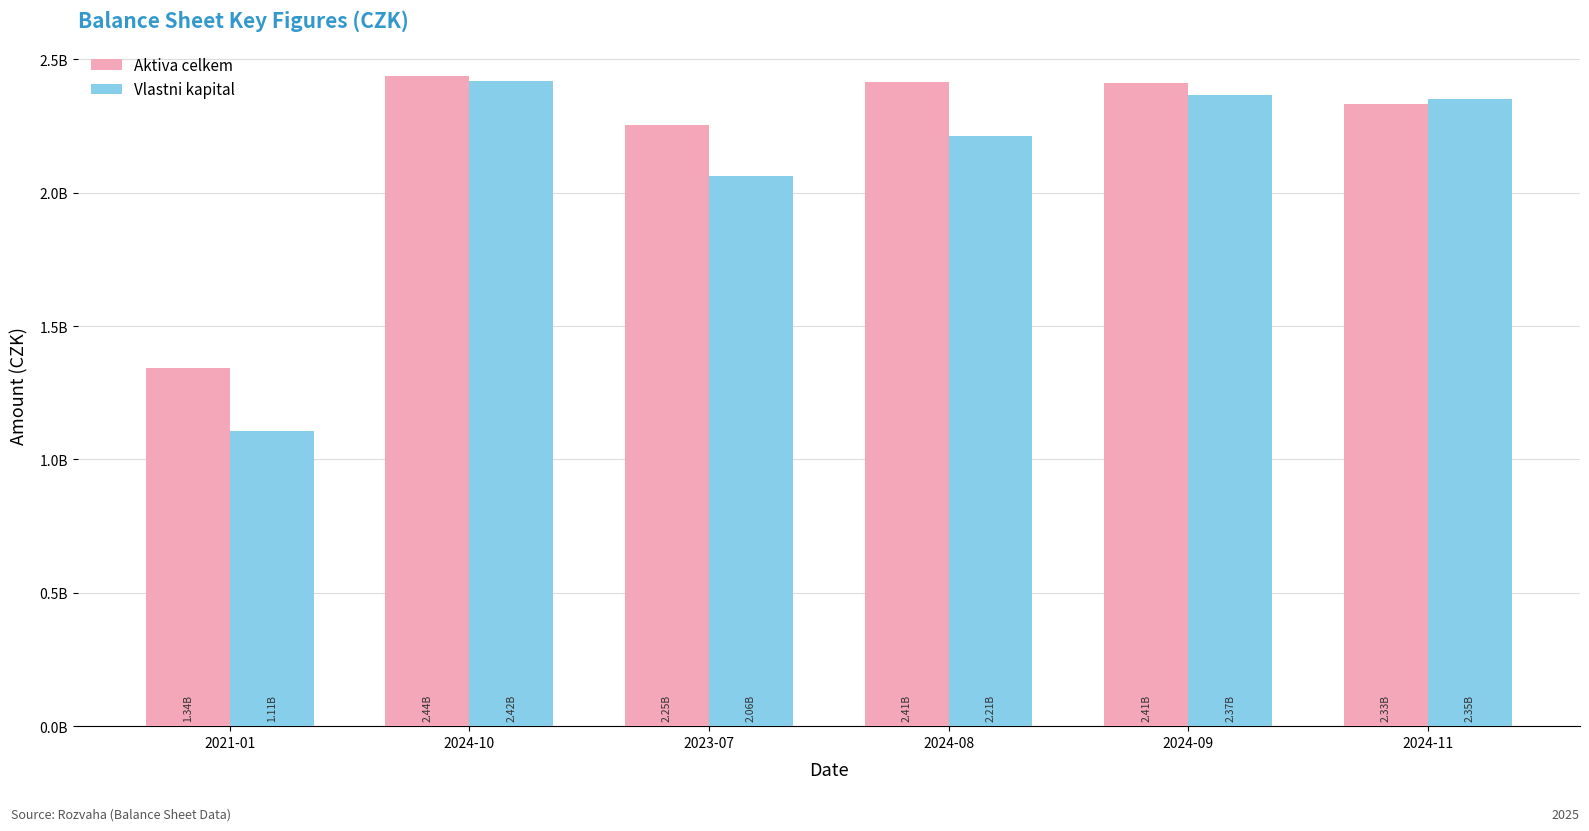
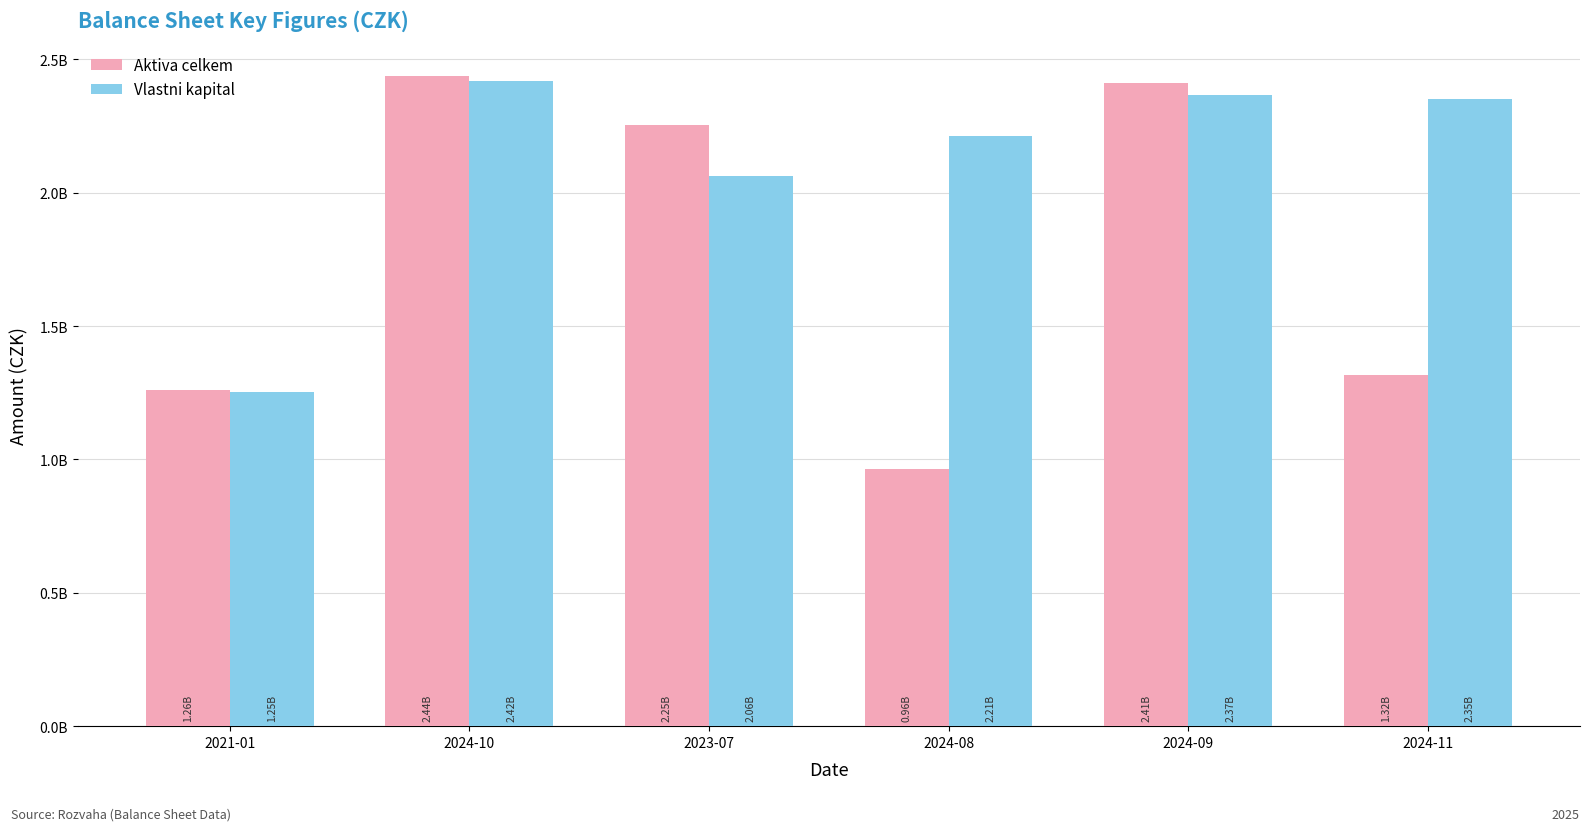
  {
    "Aktiva celkem": {
-     "2021-01": "1.34B",
+     "2021-01": "1.26B",
      "2024-10": "2.44B",
      "2023-07": "2.25B",
-     "2024-08": "2.41B",
+     "2024-08": "0.96B",
      "2024-09": "2.41B",
-     "2024-11": "2.33B"
+     "2024-11": "1.32B"
    },
    "Vlastni kapital": {
-     "2021-01": "1.11B",
+     "2021-01": "1.25B",
      "2024-10": "2.42B",
      "2023-07": "2.06B",
      "2024-08": "2.21B",
      "2024-09": "2.37B",
      "2024-11": "2.35B"
    }
  }
